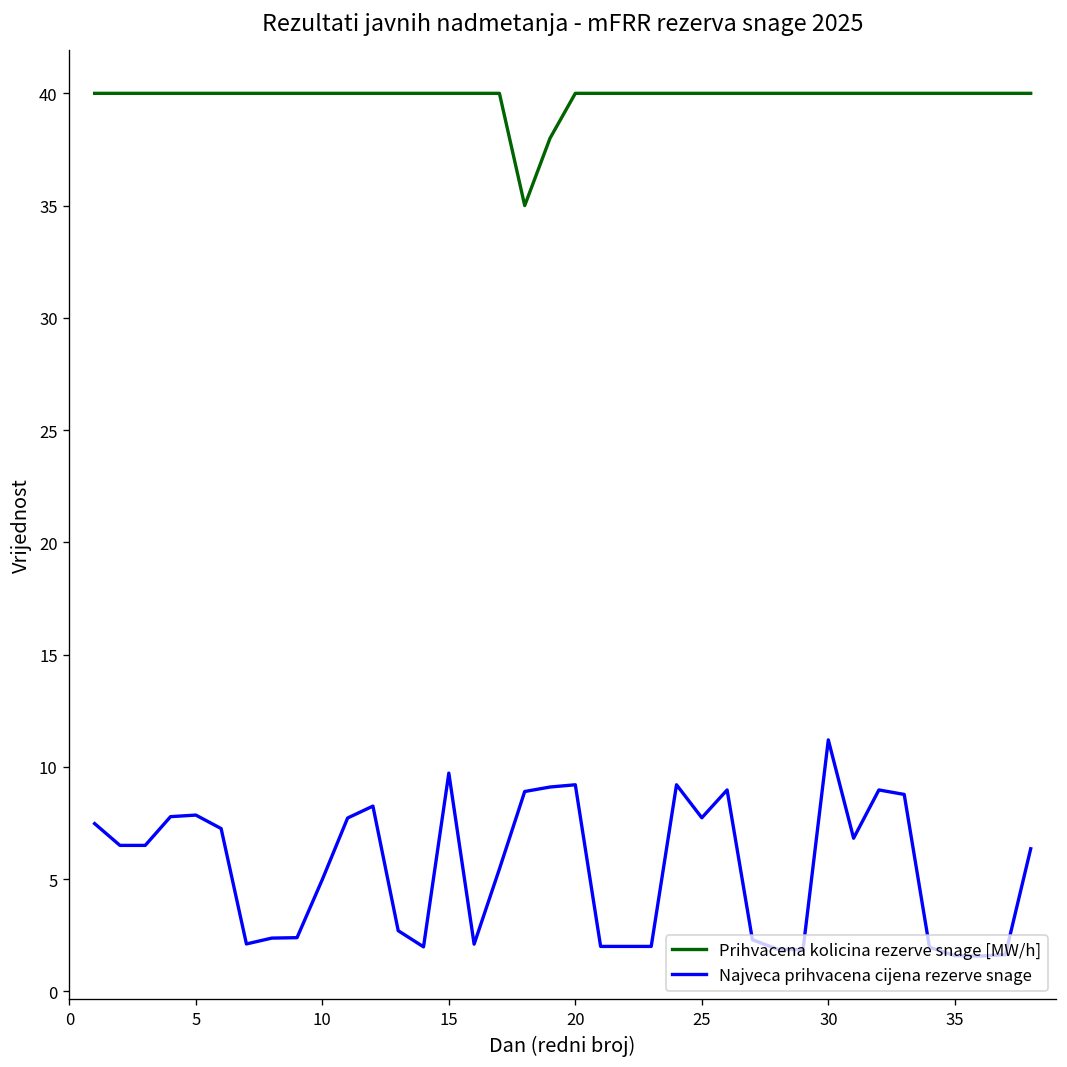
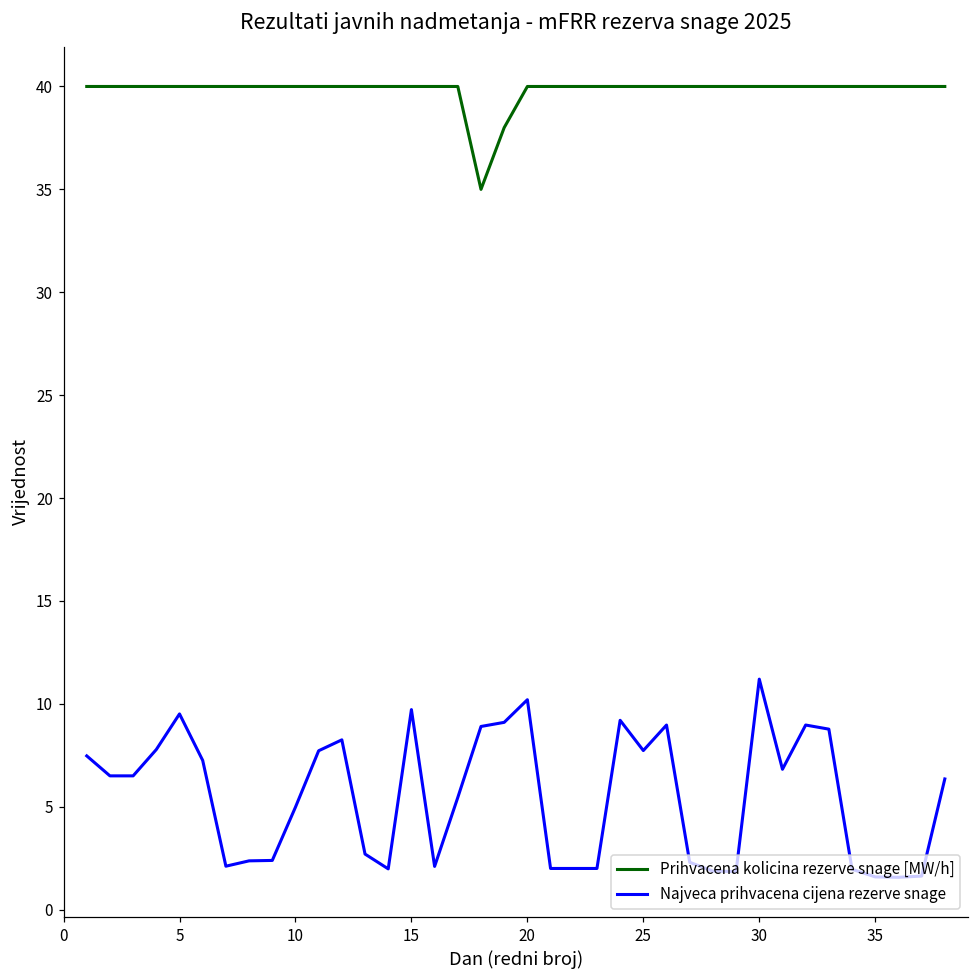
  {
    "Prihvacena kolicina rezerve snage [MW/h]": {
      "5": 40.0,
      "10": 40.0,
      "15": 40.0,
      "20": 40.0,
      "25": 40.0,
      "30": 40.0,
      "35": 40.0
    },
    "Najveca prihvacena cijena rezerve snage": {
-     "5": 7.9,
+     "5": 9.5,
      "10": 5.0,
      "15": 9.7,
-     "20": 9.2,
+     "20": 10.2,
      "25": 7.7,
      "30": 11.2
    }
  }
